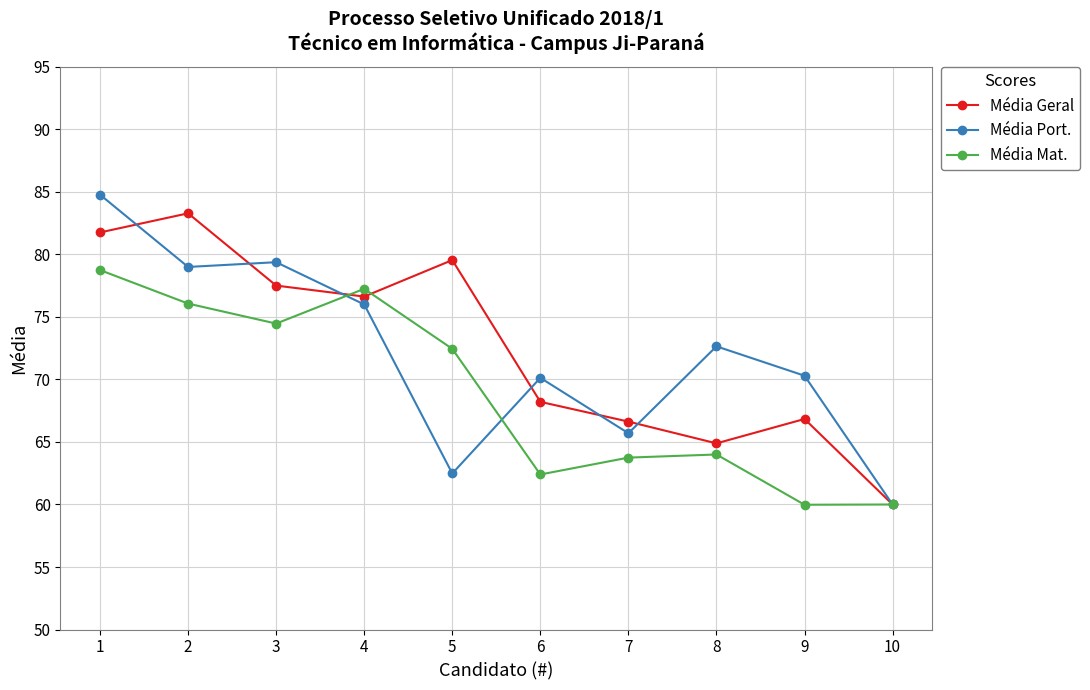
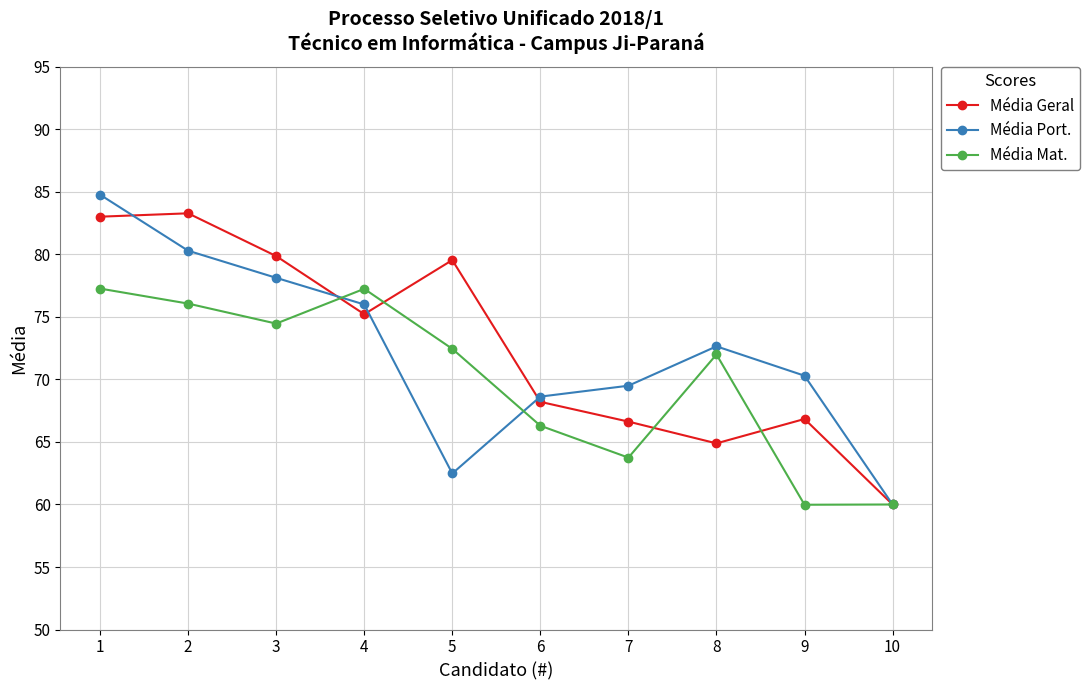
  {
    "Média Geral": {
-     "1": 81.8,
+     "1": 83.0,
      "2": 83.3,
-     "3": 77.5,
-     "4": 76.6,
+     "3": 79.9,
+     "4": 75.2,
      "5": 79.6,
      "6": 68.2,
      "7": 66.6,
      "8": 64.9,
      "9": 66.8
    },
    "Média Port.": {
      "1": 84.8,
-     "2": 79.0,
-     "3": 79.4,
+     "2": 80.3,
+     "3": 78.1,
      "4": 76.0,
      "5": 62.5,
-     "6": 70.1,
-     "7": 65.7,
+     "6": 68.6,
+     "7": 69.5,
      "8": 72.7,
      "9": 70.3
    },
    "Média Mat.": {
-     "1": 78.8,
+     "1": 77.3,
      "2": 76.1,
      "3": 74.5,
      "4": 77.3,
      "5": 72.5,
-     "6": 62.4,
+     "6": 66.3,
      "7": 63.8,
-     "8": 64,
+     "8": 72,
      "9": 60.0
    }
  }
